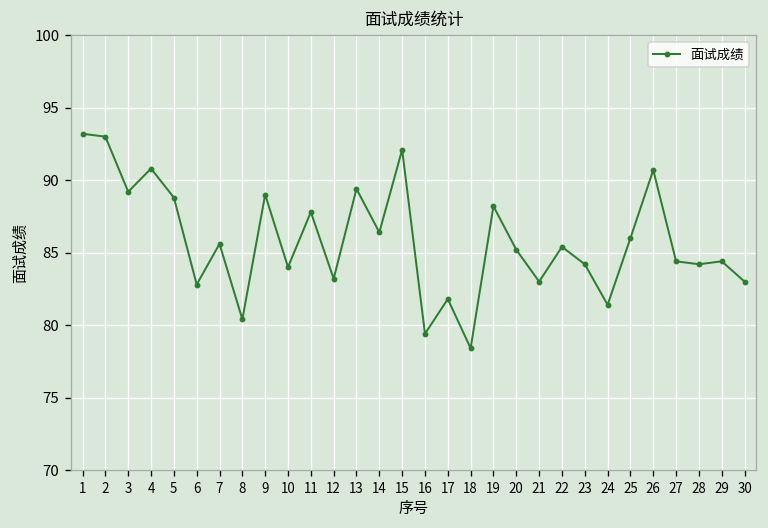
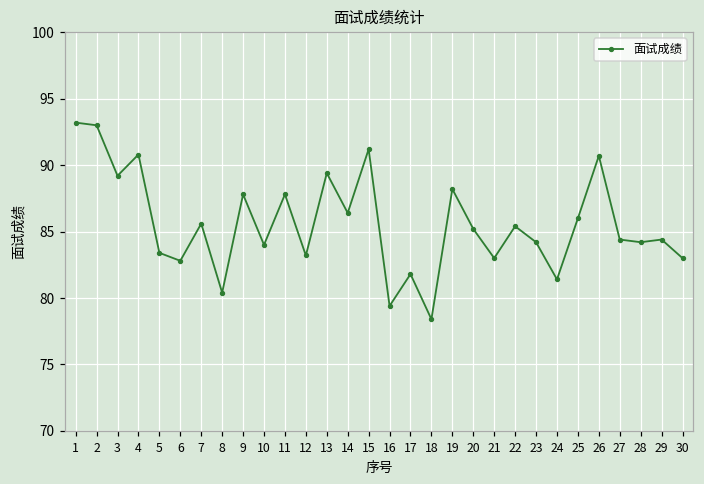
  {
    "1": 93.2,
    "2": 93.0,
    "3": 89.2,
    "4": 90.8,
-   "5": 88.8,
+   "5": 83.4,
    "6": 82.8,
    "7": 85.6,
    "8": 80.4,
-   "9": 89.0,
+   "9": 87.8,
    "10": 84.0,
    "11": 87.8,
    "12": 83.2,
    "13": 89.4,
    "14": 86.4,
-   "15": 92.1,
+   "15": 91.2,
    "16": 79.4,
    "17": 81.8,
    "18": 78.4,
    "19": 88.2,
    "20": 85.2,
    "21": 83.0,
    "22": 85.4,
    "23": 84.2,
    "24": 81.4,
    "25": 86.0,
    "26": 90.7,
    "27": 84.4,
    "28": 84.2,
    "29": 84.4,
    "30": 83.0
  }
